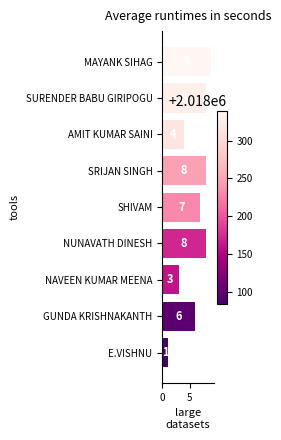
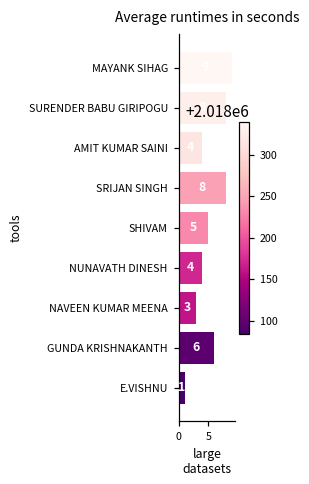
  {
    "SRIJAN SINGH": 8,
-   "SHIVAM": 7,
-   "NUNAVATH DINESH": 8,
+   "SHIVAM": 5,
+   "NUNAVATH DINESH": 4,
    "NAVEEN KUMAR MEENA": 3,
    "GUNDA KRISHNAKANTH": 6,
    "E.VISHNU": 1
  }
